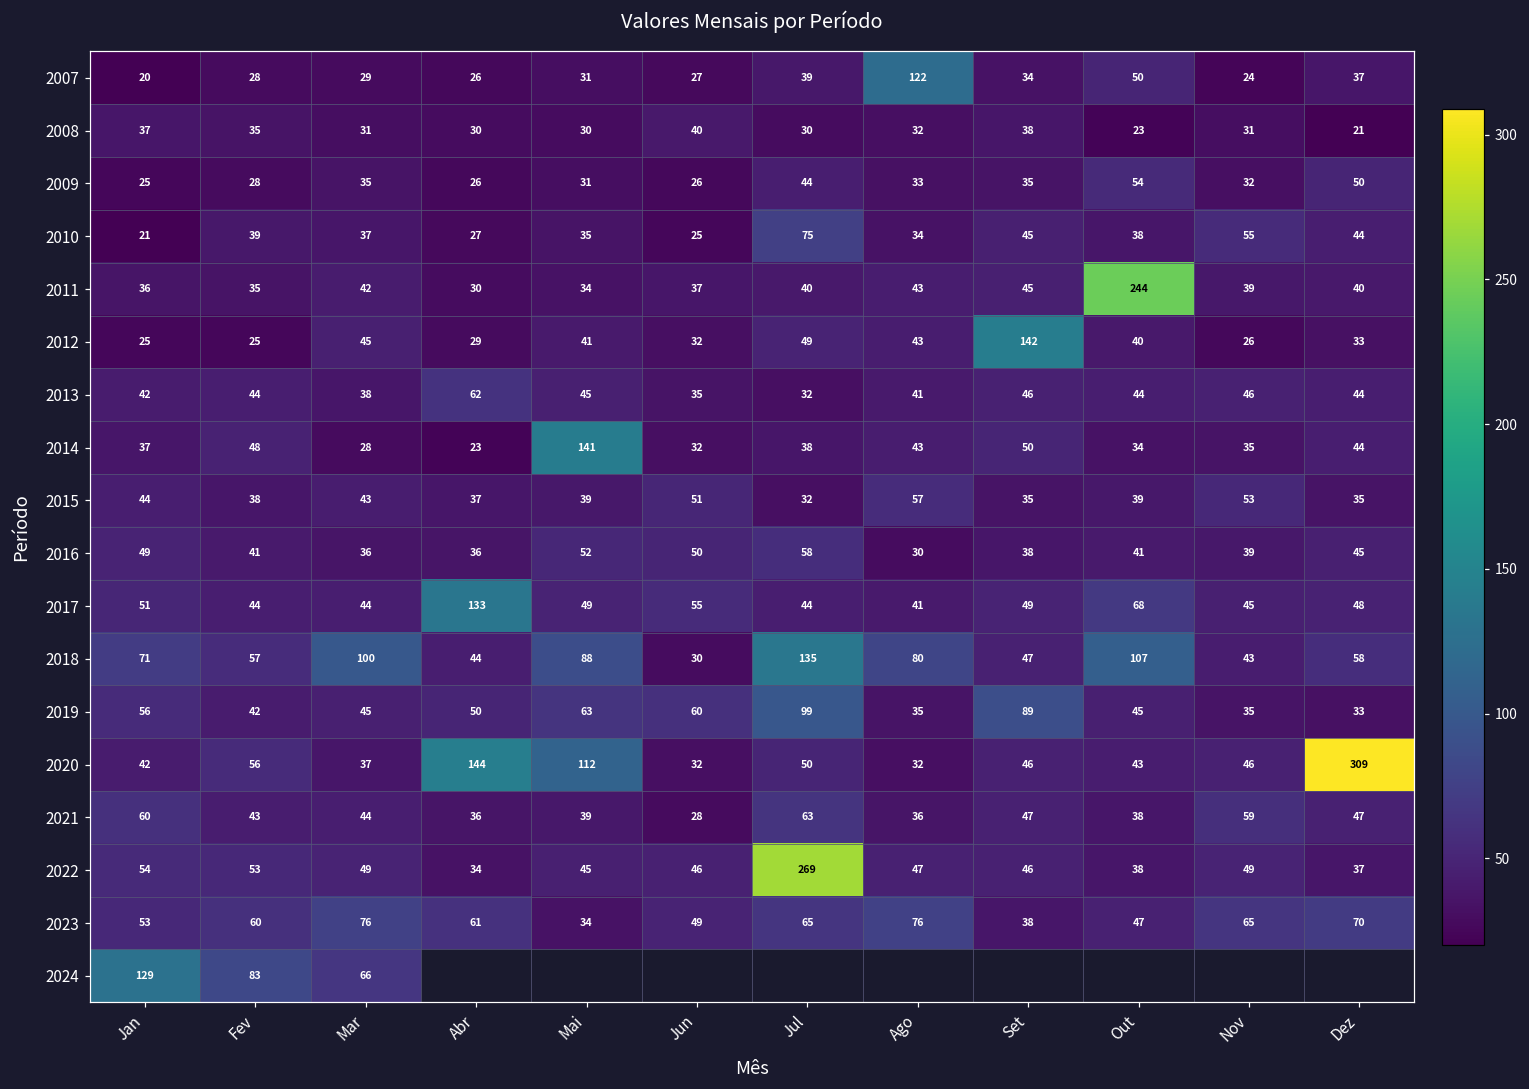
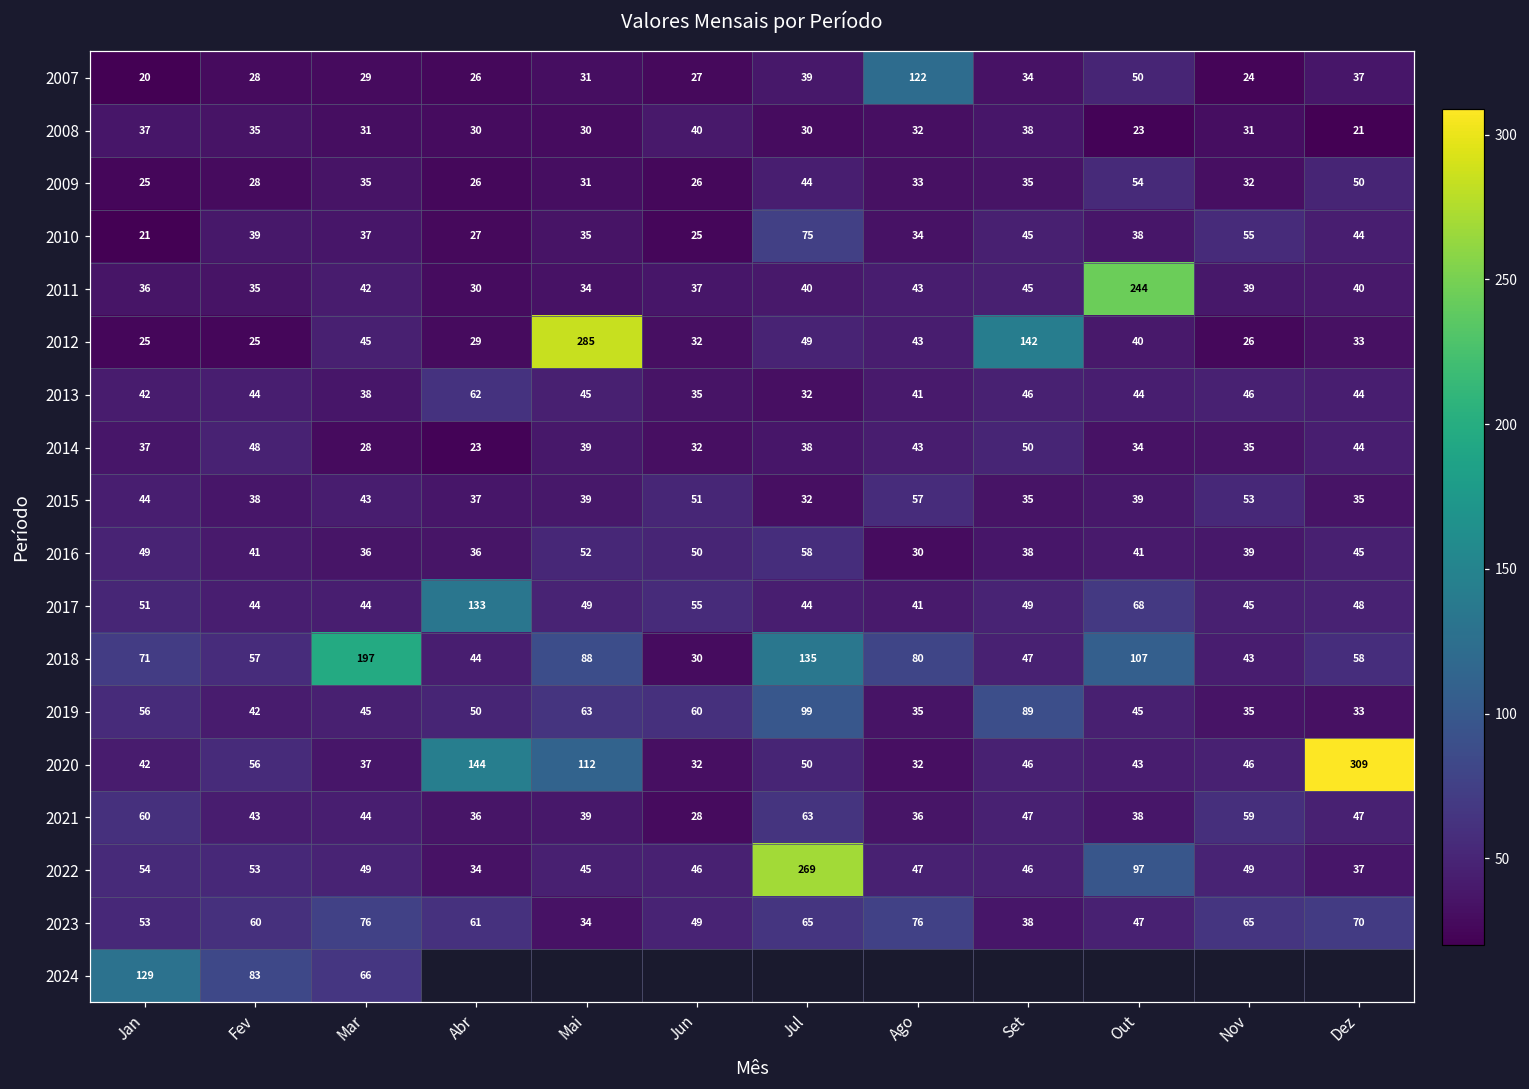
  {
    "2012": {
      "Jan": 25,
      "Fev": 25,
      "Mar": 45,
      "Abr": 29,
-     "Mai": 41,
+     "Mai": 285,
      "Jun": 32,
      "Jul": 49,
      "Ago": 43,
      "Set": 142,
      "Out": 40,
      "Nov": 26,
      "Dez": 33
    },
    "2014": {
      "Jan": 37,
      "Fev": 48,
      "Mar": 28,
      "Abr": 23,
-     "Mai": 141,
+     "Mai": 39,
      "Jun": 32,
      "Jul": 38,
      "Ago": 43,
      "Set": 50,
      "Out": 34,
      "Nov": 35,
      "Dez": 44
    },
    "2018": {
      "Jan": 71,
      "Fev": 57,
-     "Mar": 100,
+     "Mar": 197,
      "Abr": 44,
      "Mai": 88,
      "Jun": 30,
      "Jul": 135,
      "Ago": 80,
      "Set": 47,
      "Out": 107,
      "Nov": 43,
      "Dez": 58
    },
    "2022": {
      "Jan": 54,
      "Fev": 53,
      "Mar": 49,
      "Abr": 34,
      "Mai": 45,
      "Jun": 46,
      "Jul": 269,
      "Ago": 47,
      "Set": 46,
-     "Out": 38,
+     "Out": 97,
      "Nov": 49,
      "Dez": 37
    }
  }
